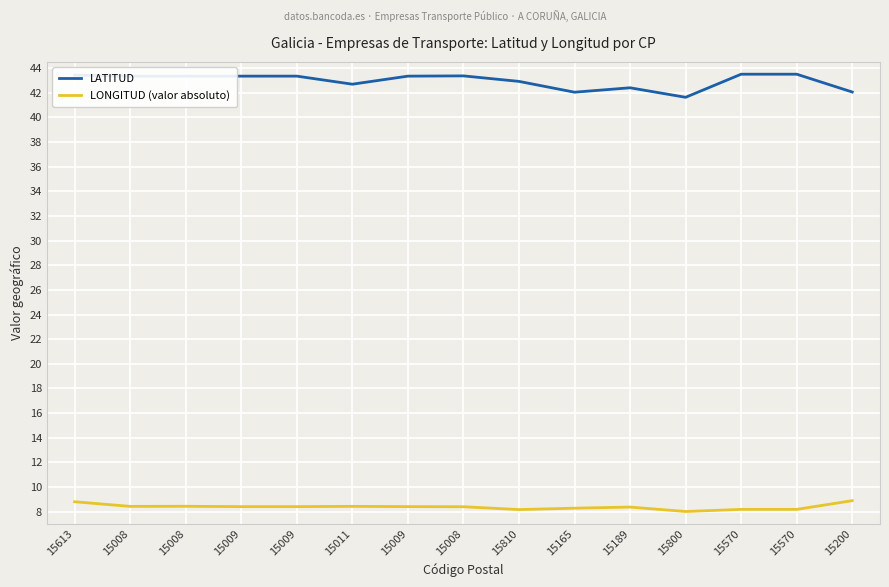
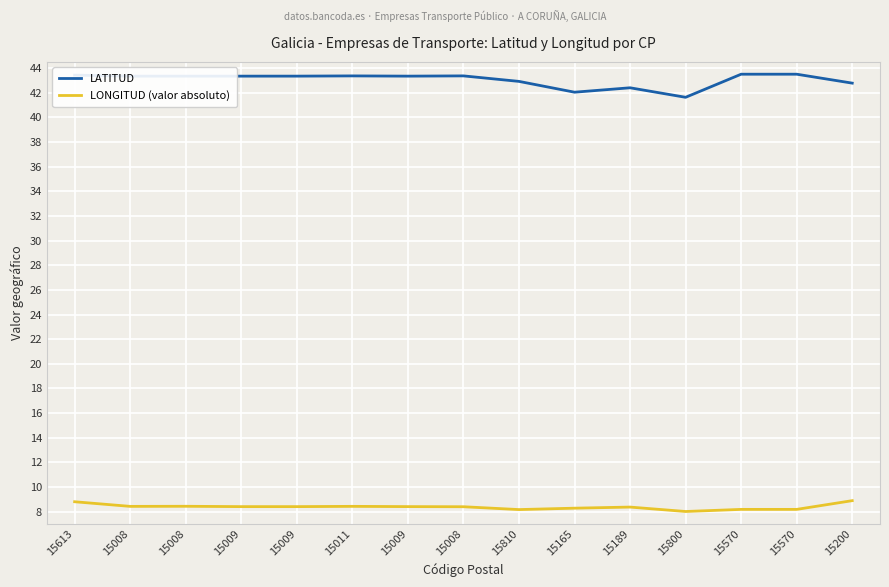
  {
    "LATITUD": {
-     "15011": 42.7,
+     "15011": 43.4,
      "15810": 42.9,
      "15165": 42.1,
      "15189": 42.4,
      "15800": 41.6,
-     "15200": 42.1
+     "15200": 42.8
    },
    "LONGITUD (valor absoluto)": {
      "15613": 8.8,
      "15011": 8.4,
      "15810": 8.2,
      "15165": 8.3,
      "15189": 8.4,
      "15800": 8.0,
      "15200": 8.9
    }
  }
